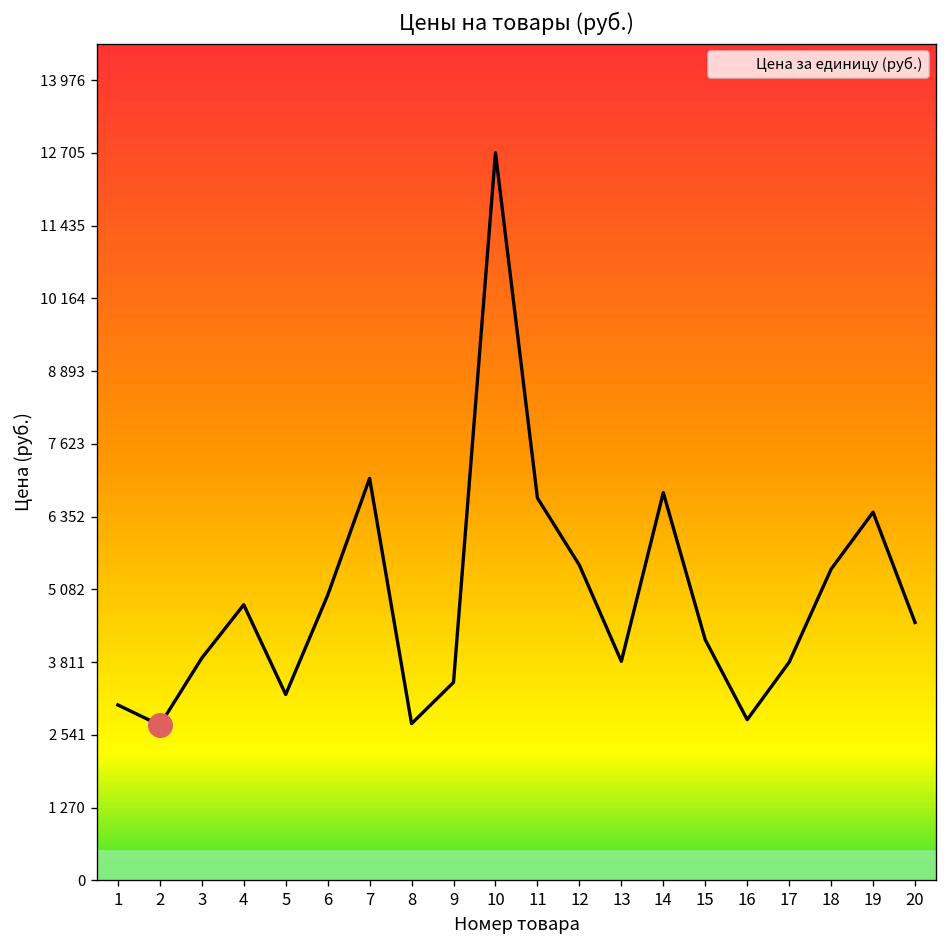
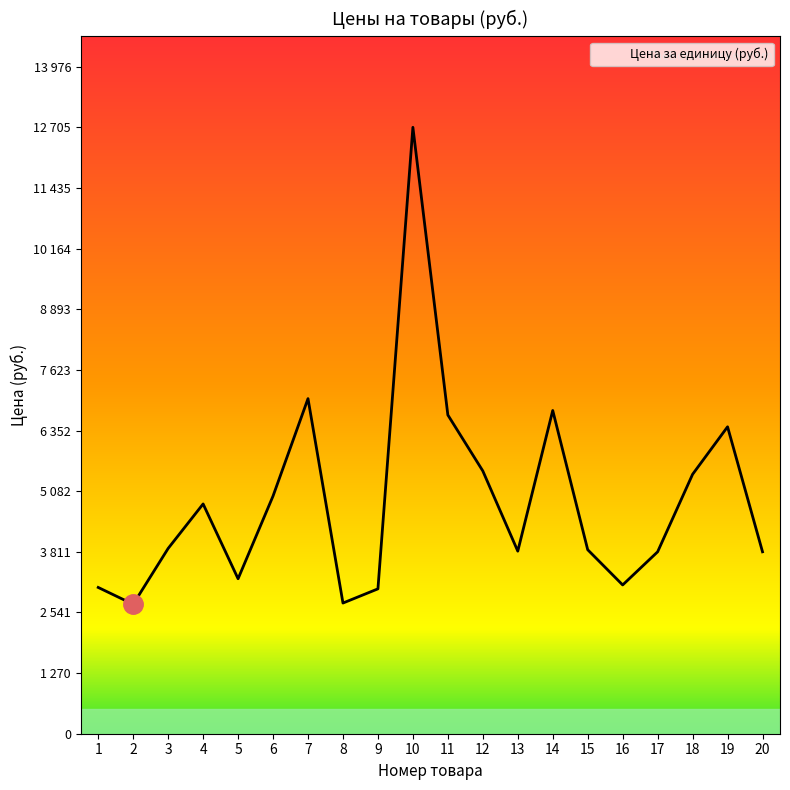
  {
    "Цена за единицу (руб.)": {
      "1": 3100,
      "3": 3900,
      "4": 4800,
      "5": 3200,
      "6": 5000,
      "7": 7000,
      "8": 2700,
-     "9": 3500,
+     "9": 3000,
      "10": 12700,
      "11": 6700,
      "12": 5500,
      "13": 3800,
      "14": 6800,
-     "15": 4200,
-     "16": 2800,
+     "15": 3900,
+     "16": 3100,
      "17": 3800,
      "18": 5400,
      "19": 6400,
-     "20": 4500
+     "20": 3800
    }
  }
